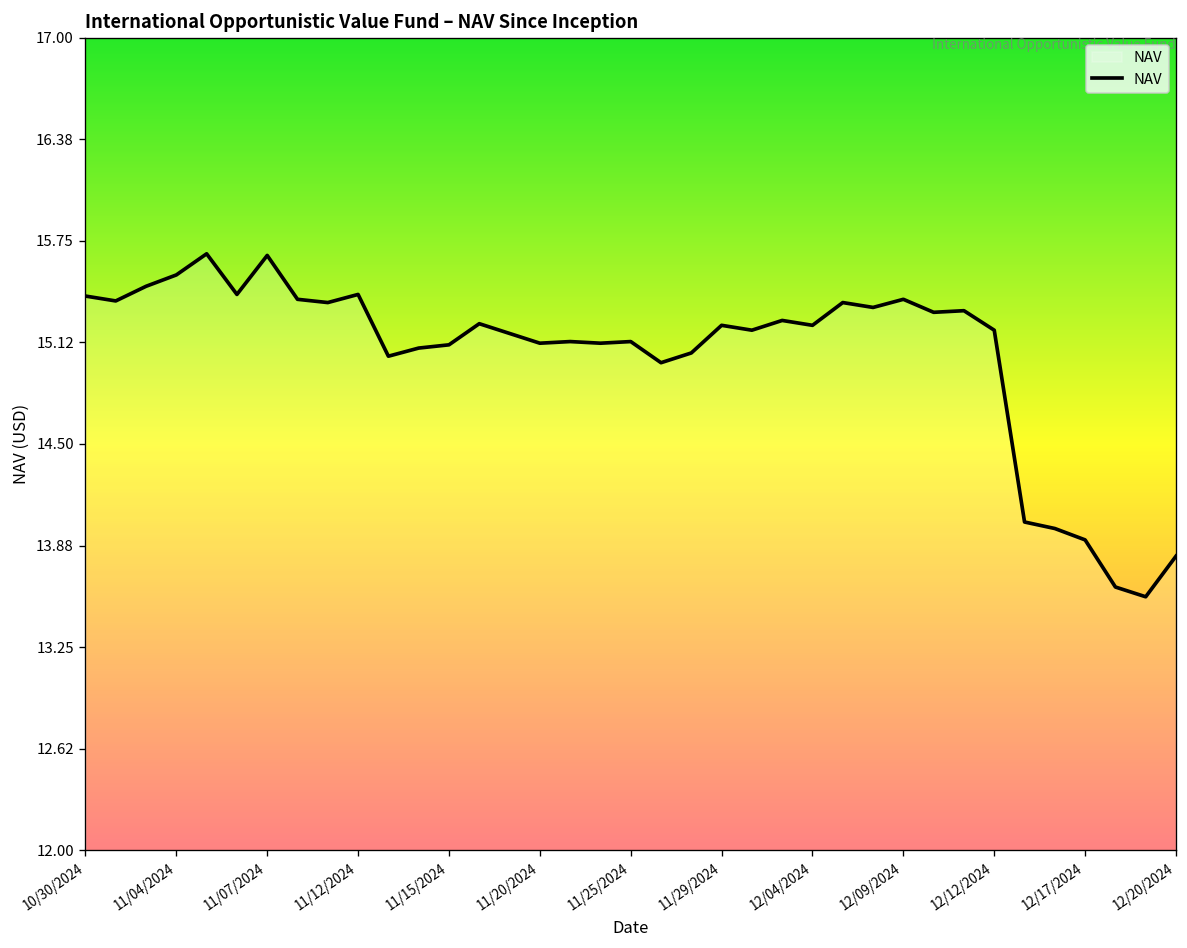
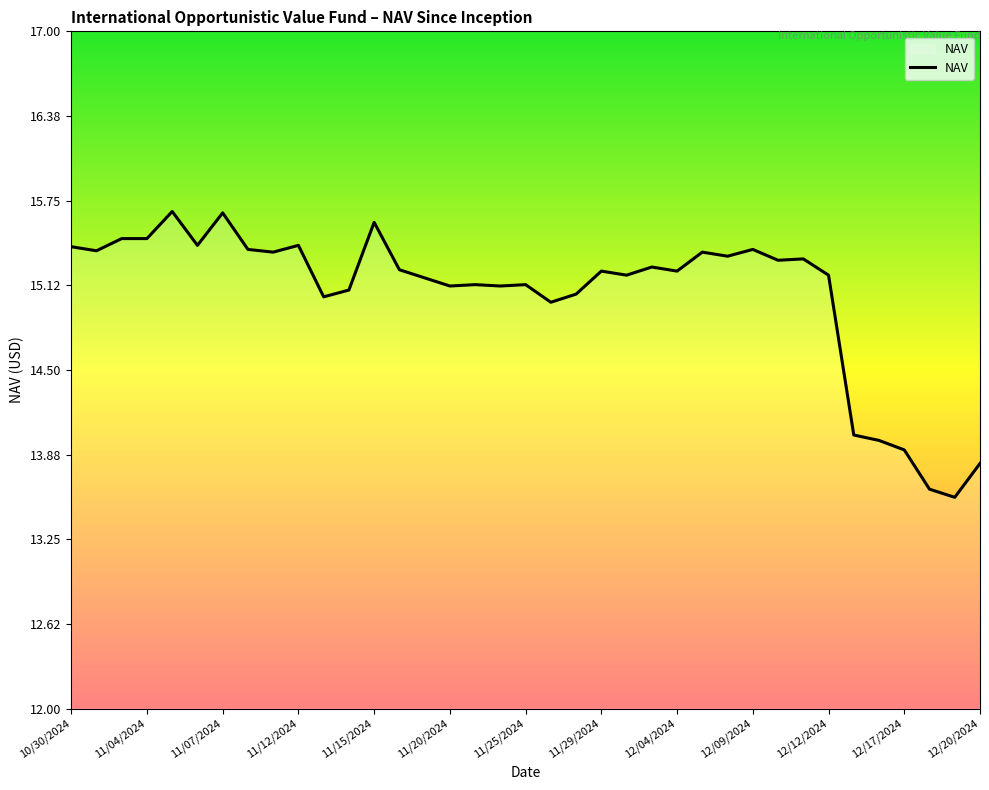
  {
    "10/30/2024": 15.41,
-   "11/04/2024": 15.54,
+   "11/04/2024": 15.47,
    "11/07/2024": 15.66,
    "11/12/2024": 15.42,
-   "11/15/2024": 15.11,
+   "11/15/2024": 15.59,
    "11/20/2024": 15.12,
    "11/25/2024": 15.13,
    "11/29/2024": 15.23,
    "12/04/2024": 15.23,
    "12/09/2024": 15.39,
    "12/12/2024": 15.20,
    "12/17/2024": 13.91,
    "12/20/2024": 13.81
  }
